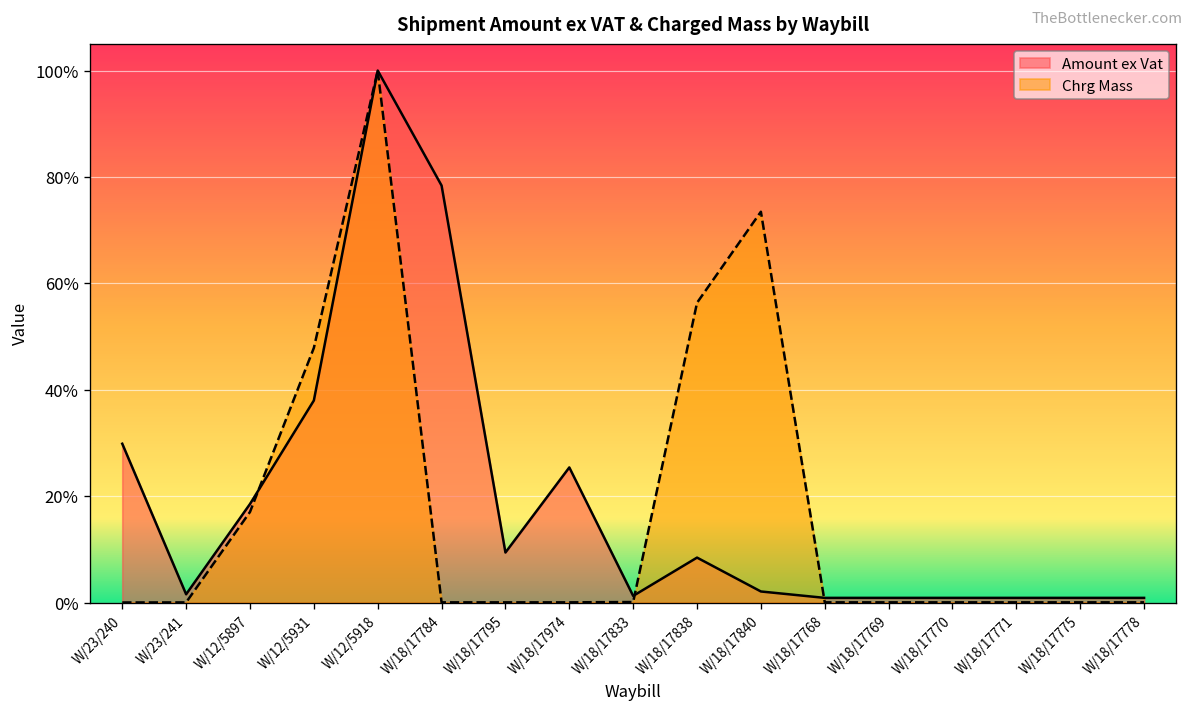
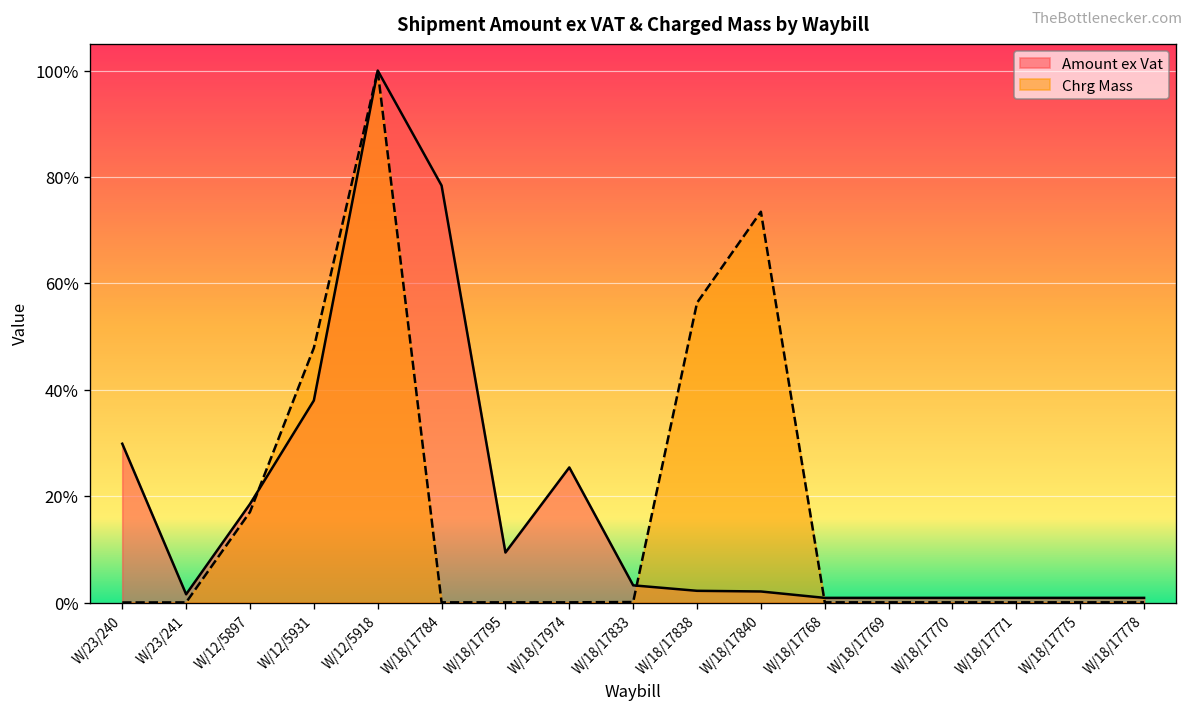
  {
    "Amount ex Vat": {
      "W/23/240": "30%",
      "W/23/241": "2%",
      "W/12/5897": "19%",
      "W/12/5931": "38%",
      "W/18/17784": "78%",
      "W/18/17795": "9%",
      "W/18/17974": "25%",
-     "W/18/17833": "1%",
-     "W/18/17838": "8%",
+     "W/18/17833": "3%",
+     "W/18/17838": "2%",
      "W/18/17840": "2%",
      "W/18/17768": "1%",
      "W/18/17769": "1%",
      "W/18/17770": "1%",
      "W/18/17771": "1%",
      "W/18/17775": "1%",
      "W/18/17778": "1%"
    },
    "Chrg Mass": {
      "W/23/240": "0%",
      "W/23/241": "0%",
      "W/12/5897": "17%",
      "W/12/5931": "48%",
      "W/18/17784": "0%",
      "W/18/17795": "0%",
      "W/18/17974": "0%",
      "W/18/17833": "0%",
      "W/18/17838": "56%",
      "W/18/17840": "73%",
      "W/18/17768": "0%",
      "W/18/17769": "0%",
      "W/18/17770": "0%",
      "W/18/17771": "0%",
      "W/18/17775": "0%",
      "W/18/17778": "0%"
    }
  }
